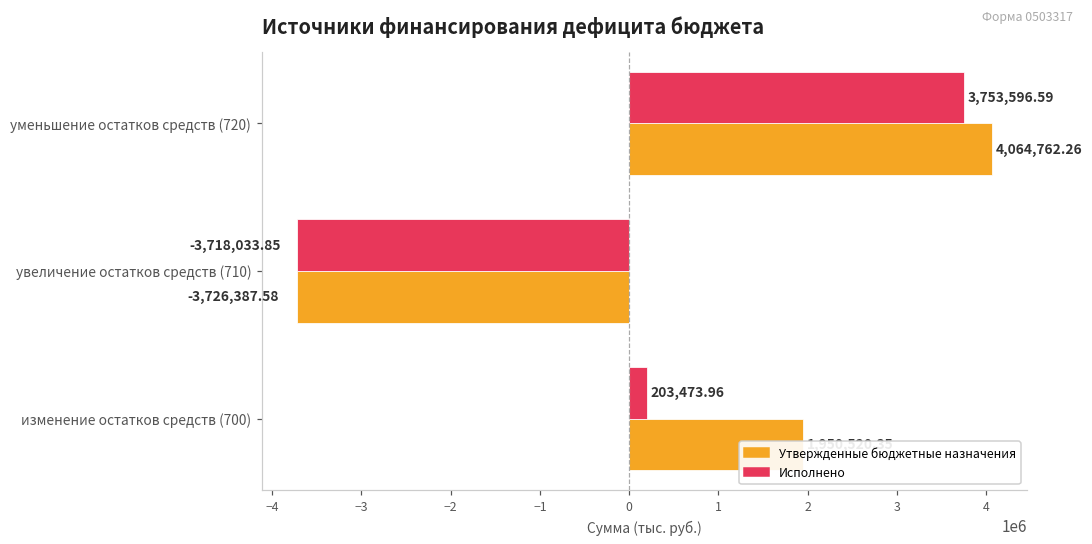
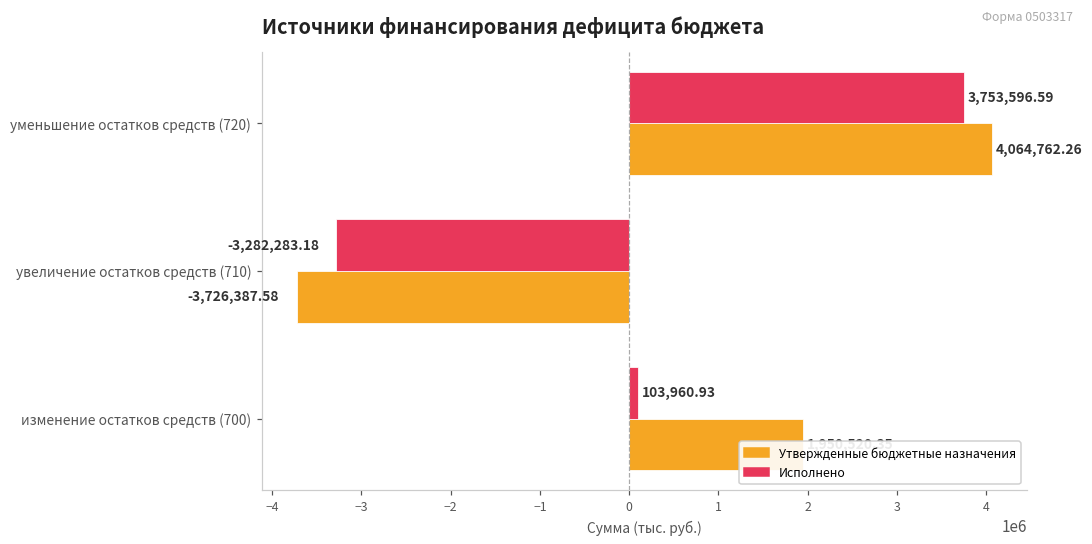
  {
    "Утвержденные бюджетные назначения": {
      "уменьшение остатков средств (720)": "4,064,762.26",
      "увеличение остатков средств (710)": "-3,726,387.58"
    },
    "Исполнено": {
      "уменьшение остатков средств (720)": "3,753,596.59",
-     "увеличение остатков средств (710)": "-3,718,033.85",
-     "изменение остатков средств (700)": "203,473.96"
+     "увеличение остатков средств (710)": "-3,282,283.18",
+     "изменение остатков средств (700)": "103,960.93"
    }
  }
